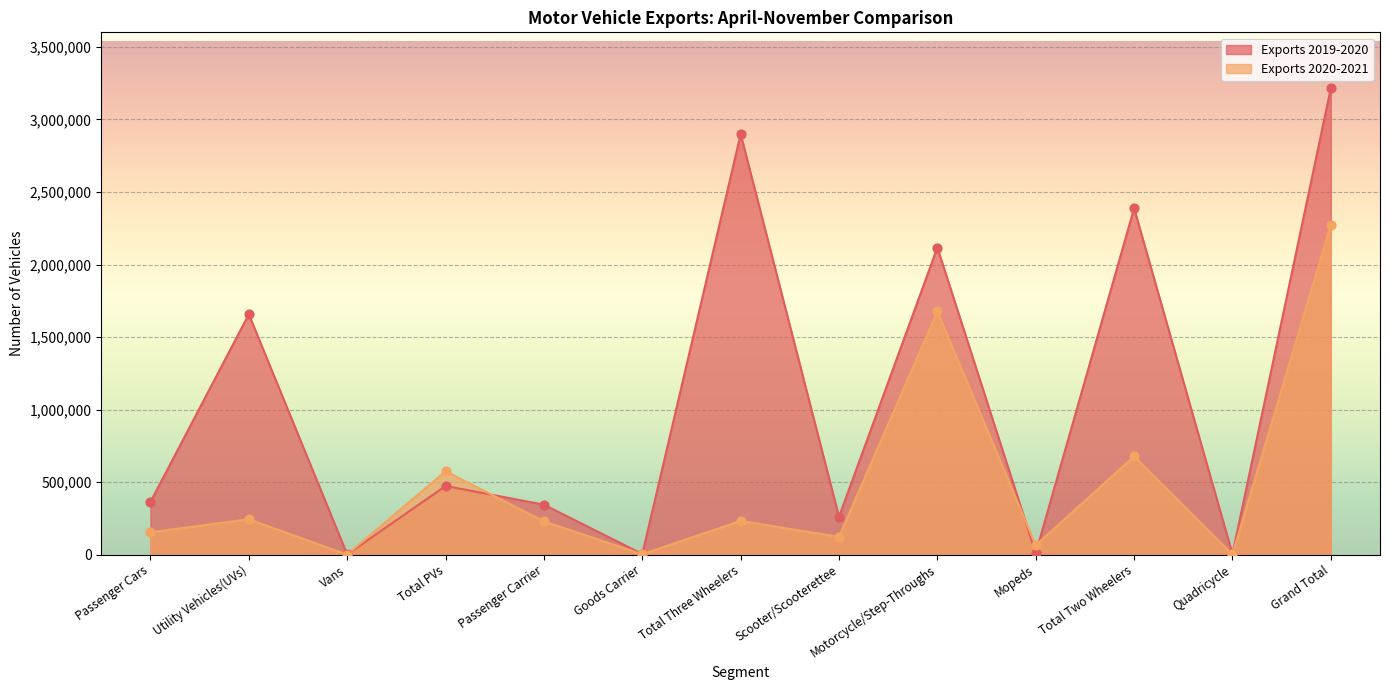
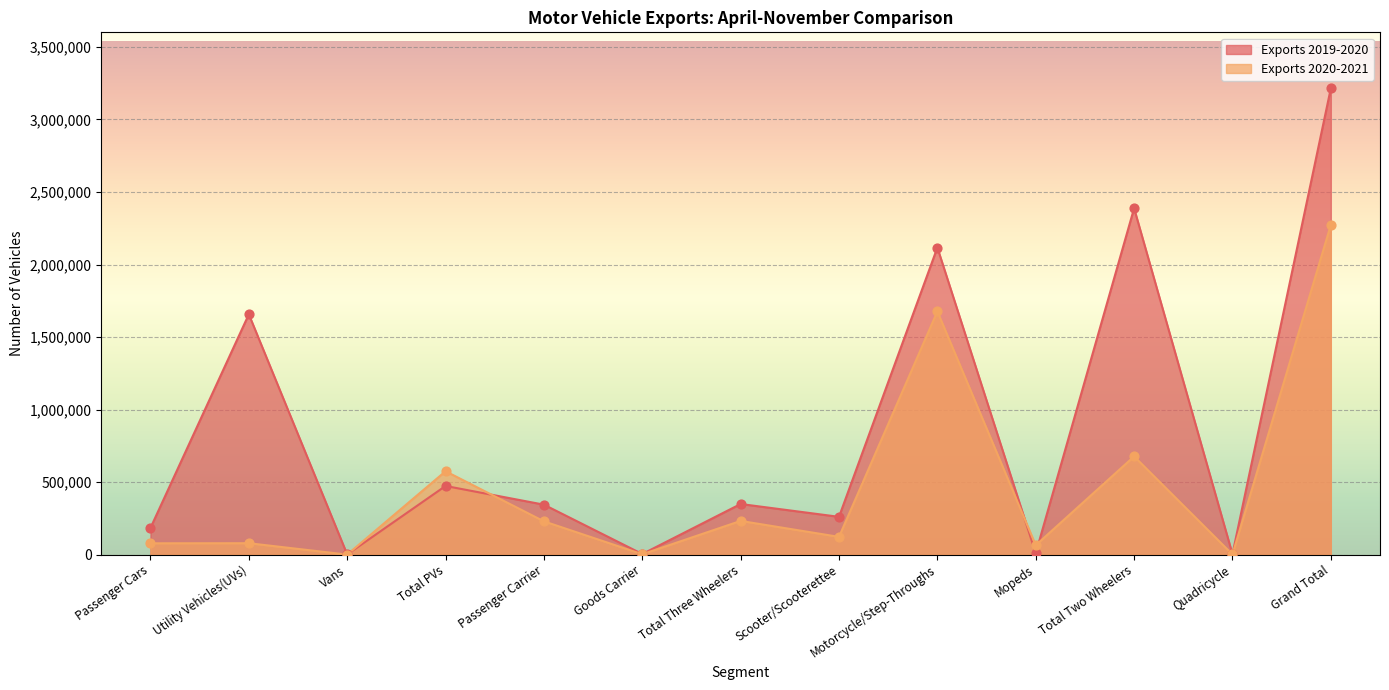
  {
    "Exports 2019-2020": {
-     "Passenger Cars": "360,000",
+     "Passenger Cars": "180,000",
      "Utility Vehicles(UVs)": "1,660,000",
      "Total PVs": "470,000",
      "Passenger Carrier": "340,000",
-     "Total Three Wheelers": "2,900,000",
+     "Total Three Wheelers": "350,000",
      "Scooter/Scooterettee": "260,000",
      "Motorcycle/Step-Throughs": "2,120,000",
      "Mopeds": "10,000",
      "Total Two Wheelers": "2,390,000",
      "Grand Total": "3,210,000"
    },
    "Exports 2020-2021": {
-     "Passenger Cars": "150,000",
-     "Utility Vehicles(UVs)": "240,000",
+     "Passenger Cars": "80,000",
+     "Utility Vehicles(UVs)": "80,000",
      "Total PVs": "580,000",
      "Passenger Carrier": "230,000",
      "Total Three Wheelers": "230,000",
      "Scooter/Scooterettee": "120,000",
      "Motorcycle/Step-Throughs": "1,680,000",
      "Mopeds": "60,000",
      "Total Two Wheelers": "680,000",
      "Grand Total": "2,270,000"
    }
  }
